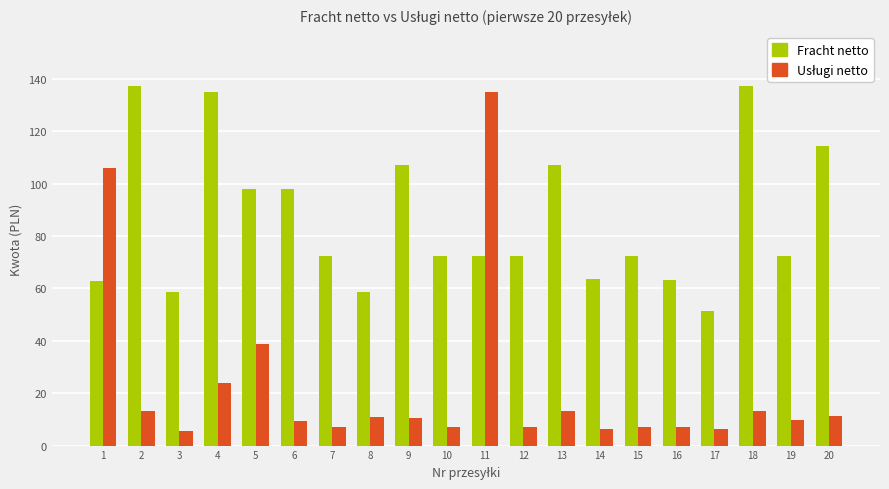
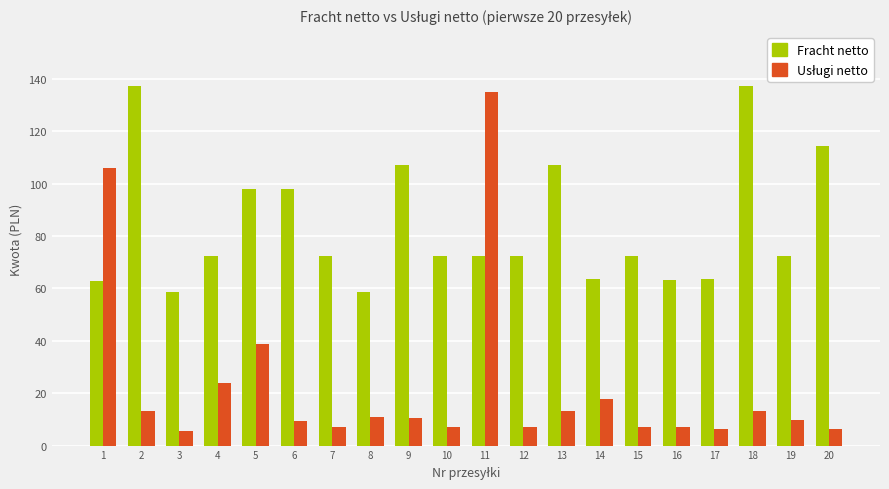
  {
    "Fracht netto": {
      "1": 63,
      "2": 137,
      "3": 59,
-     "4": 135,
+     "4": 72,
      "5": 98,
      "6": 98,
      "7": 72,
      "8": 59,
      "9": 107,
      "10": 72,
      "11": 72,
      "12": 72,
      "13": 107,
      "14": 64,
      "15": 72,
      "16": 63,
-     "17": 51,
+     "17": 64,
      "18": 137,
      "19": 72,
      "20": 114
    },
    "Usługi netto": {
      "1": 106,
      "2": 13,
      "3": 6,
      "4": 24,
      "5": 39,
      "6": 10,
      "7": 7,
      "8": 11,
      "9": 10,
      "10": 7,
      "11": 135,
      "12": 7,
      "13": 13,
-     "14": 6,
+     "14": 18,
      "15": 7,
      "16": 7,
      "17": 6,
      "18": 13,
      "19": 10,
-     "20": 11
+     "20": 6
    }
  }
